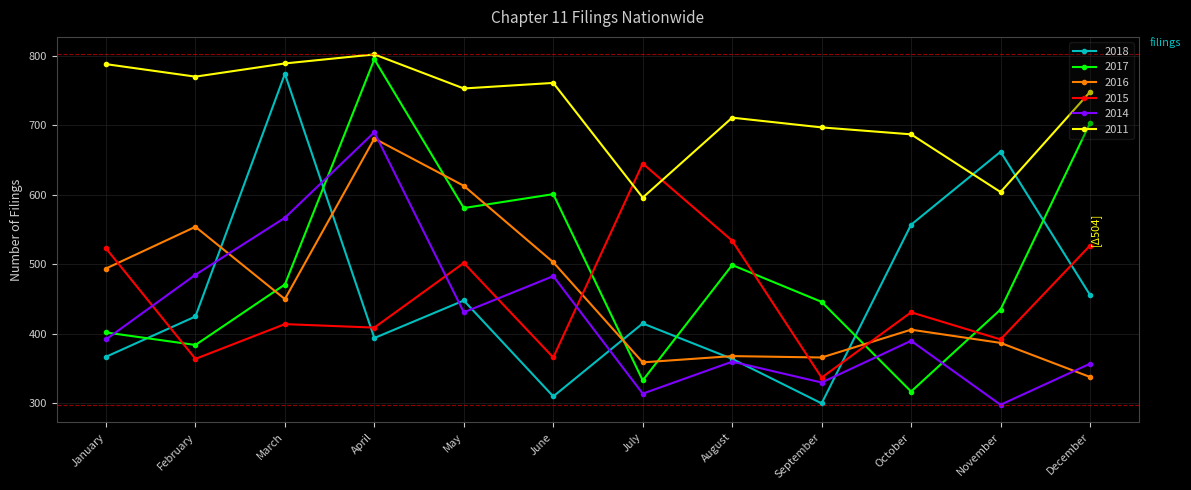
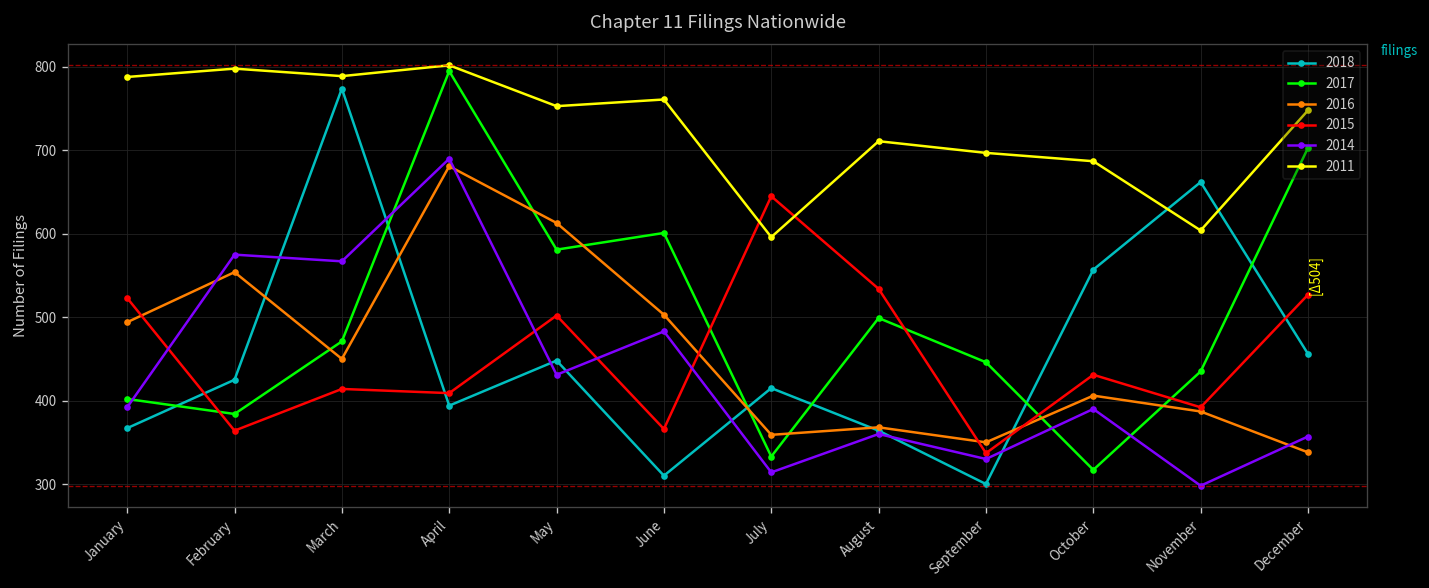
  {
    "2018": {
      "January": 370,
      "February": 430,
      "March": 770,
      "April": 390,
      "May": 450,
      "June": 310,
      "July": 420,
      "August": 360,
      "September": 300,
      "October": 560,
      "November": 660,
      "December": 460
    },
    "2017": {
      "January": 400,
      "February": 380,
      "March": 470,
      "April": 800,
      "May": 580,
      "June": 600,
      "July": 330,
      "August": 500,
      "September": 450,
      "October": 320,
      "November": 440
    },
    "2016": {
      "January": 490,
      "February": 550,
      "March": 450,
      "April": 680,
      "May": 610,
      "June": 500,
      "July": 360,
      "August": 370,
-     "September": 370,
+     "September": 350,
      "October": 410,
      "November": 390,
      "December": 340
    },
    "2015": {
      "January": 520,
      "February": 360,
      "March": 410,
      "April": 410,
      "May": 500,
      "June": 370,
      "July": 650,
      "August": 530,
      "September": 340,
      "October": 430,
      "November": 390,
      "December": 530
    },
    "2014": {
      "January": 390,
-     "February": 490,
+     "February": 580,
      "March": 570,
      "April": 690,
      "May": 430,
      "June": 480,
      "July": 310,
      "August": 360,
      "September": 330,
      "October": 390,
      "November": 300,
      "December": 360
    },
    "2011": {
      "January": 790,
-     "February": 770,
+     "February": 800,
      "March": 790,
      "April": 800,
      "May": 750,
      "June": 760,
      "July": 600,
      "August": 710,
      "September": 700,
      "October": 690,
      "November": 600
    }
  }
